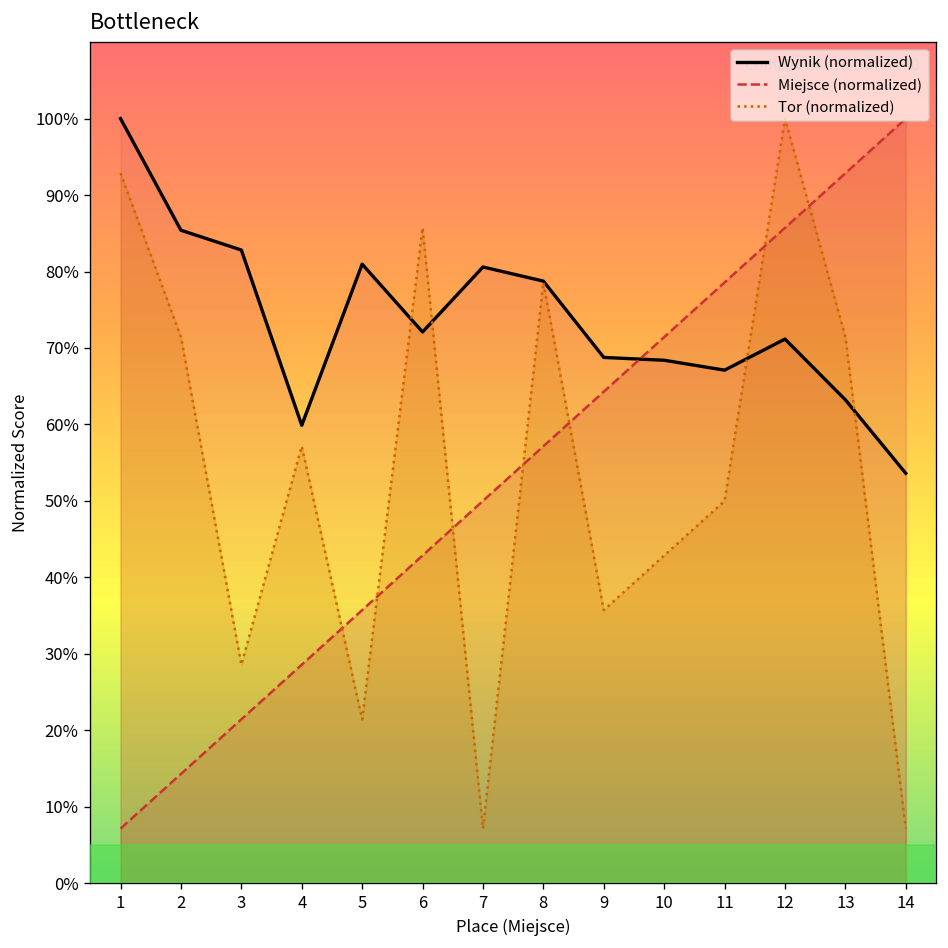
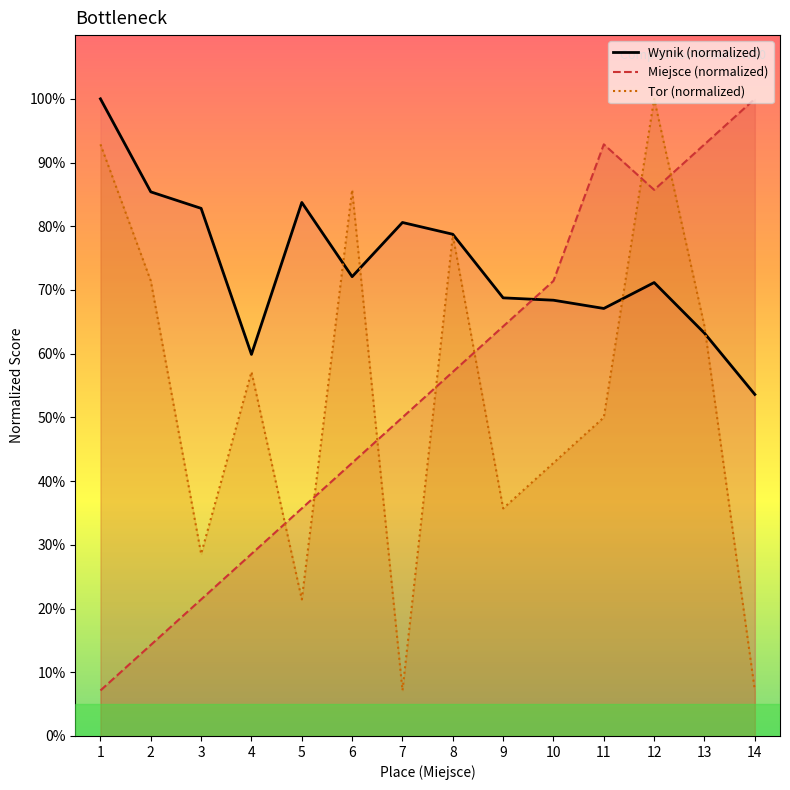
  {
    "Wynik (normalized)": {
      "1": "100%",
      "2": "85%",
      "3": "83%",
      "4": "60%",
-     "5": "81%",
+     "5": "84%",
      "6": "72%",
      "7": "81%",
      "9": "69%",
      "10": "68%",
      "11": "67%",
      "12": "71%",
      "13": "63%",
      "14": "54%"
    },
    "Miejsce (normalized)": {
      "1": "7%",
      "2": "14%",
      "3": "21%",
      "4": "29%",
      "5": "36%",
      "6": "43%",
      "7": "50%",
      "8": "57%",
      "9": "64%",
      "10": "71%",
-     "11": "79%",
+     "11": "93%",
      "12": "86%",
      "13": "93%"
    },
    "Tor (normalized)": {
      "1": "93%",
      "2": "71%",
      "3": "29%",
      "4": "57%",
      "5": "21%",
      "6": "86%",
      "7": "7%",
      "9": "36%",
      "10": "43%",
      "11": "50%",
-     "13": "71%",
+     "13": "64%",
      "14": "7%"
    }
  }
